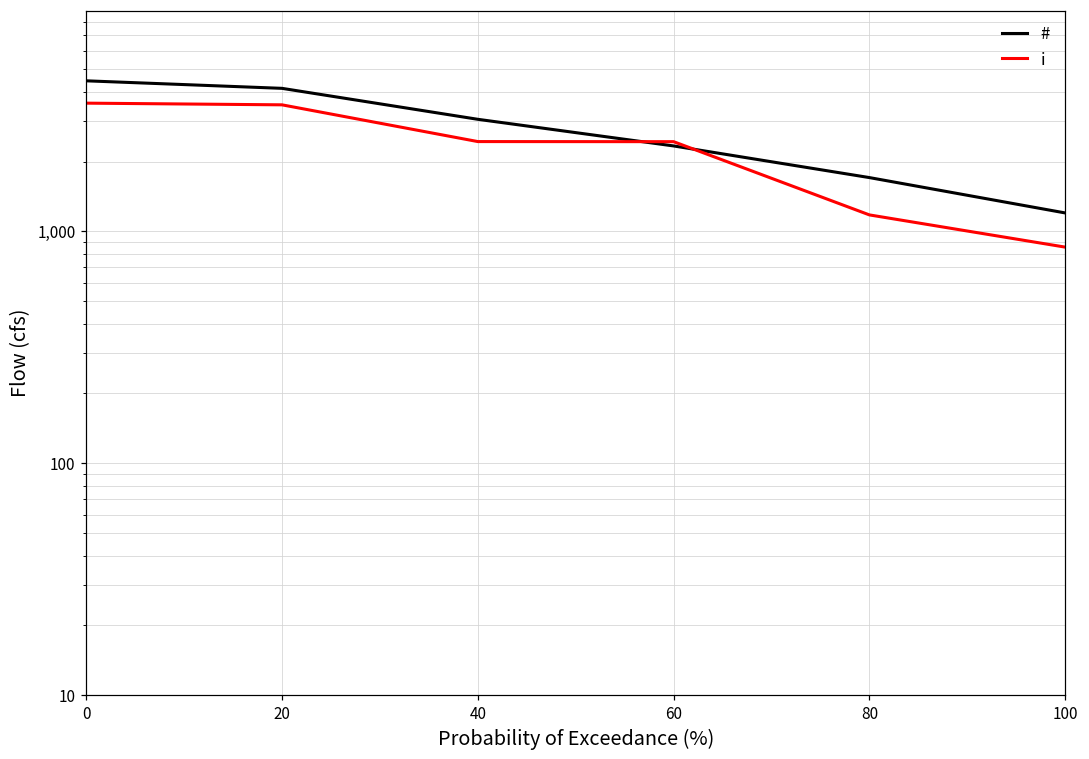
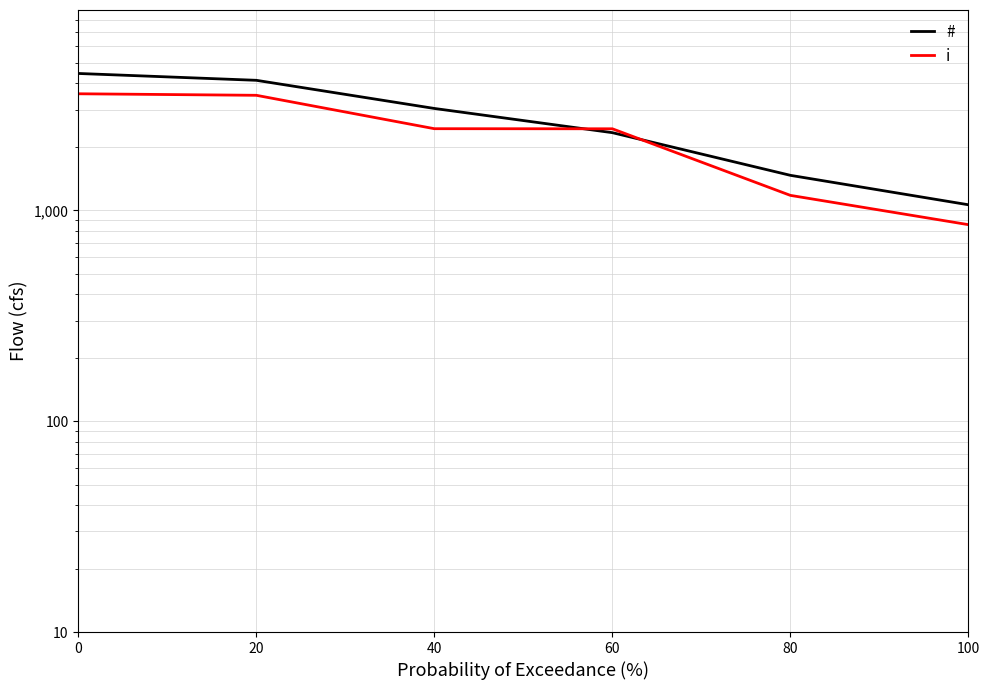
  {
    "#": {
      "0": "4,500",
      "20": "4,100",
      "40": "3,000",
      "60": "2,300",
-     "80": "1,700",
-     "100": "1,200"
+     "80": "1,500",
+     "100": "1,100"
    },
    "i": {
      "0": "3,600",
      "20": "3,500",
      "40": "2,400",
      "60": "2,400",
      "80": "1,200",
      "100": "860"
    }
  }
